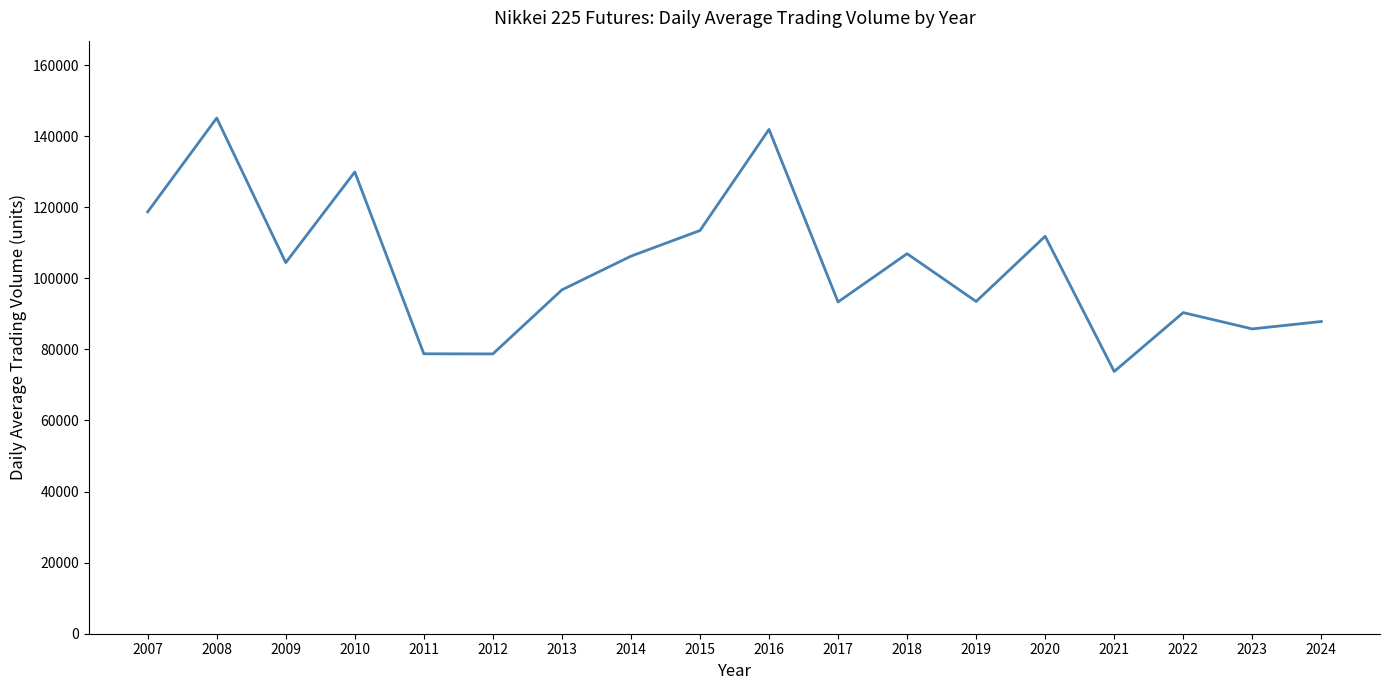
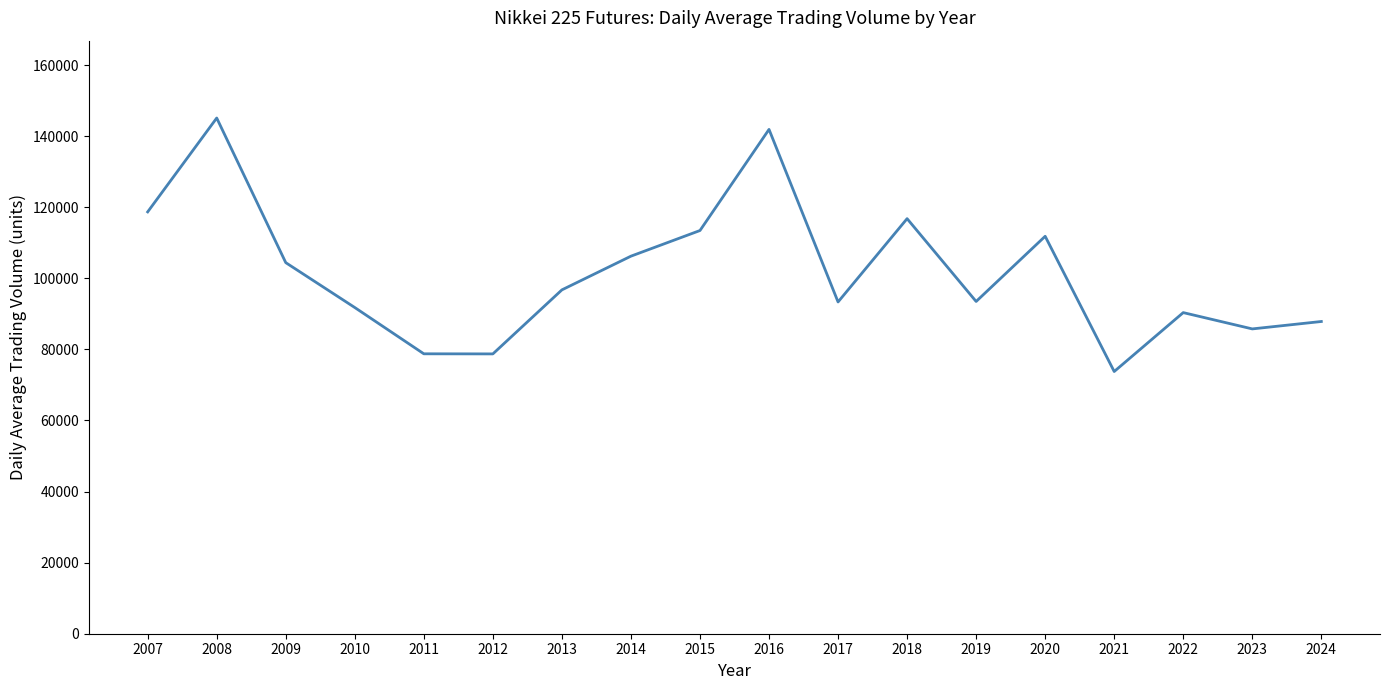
  {
    "2007": 119000,
    "2008": 145000,
    "2009": 104000,
-   "2010": 130000,
+   "2010": 92000,
    "2011": 79000,
    "2012": 79000,
    "2013": 97000,
    "2014": 106000,
    "2015": 113000,
    "2016": 142000,
    "2017": 93000,
-   "2018": 107000,
+   "2018": 117000,
    "2019": 93000,
    "2020": 112000,
    "2021": 74000,
    "2022": 90000,
    "2023": 86000,
    "2024": 88000
  }
